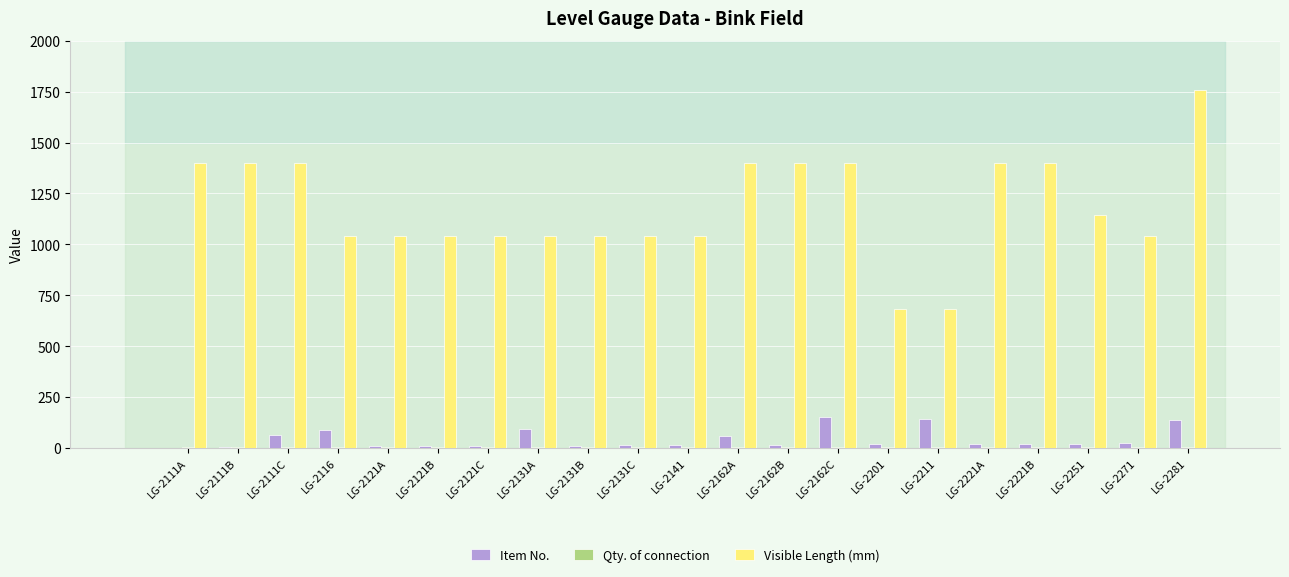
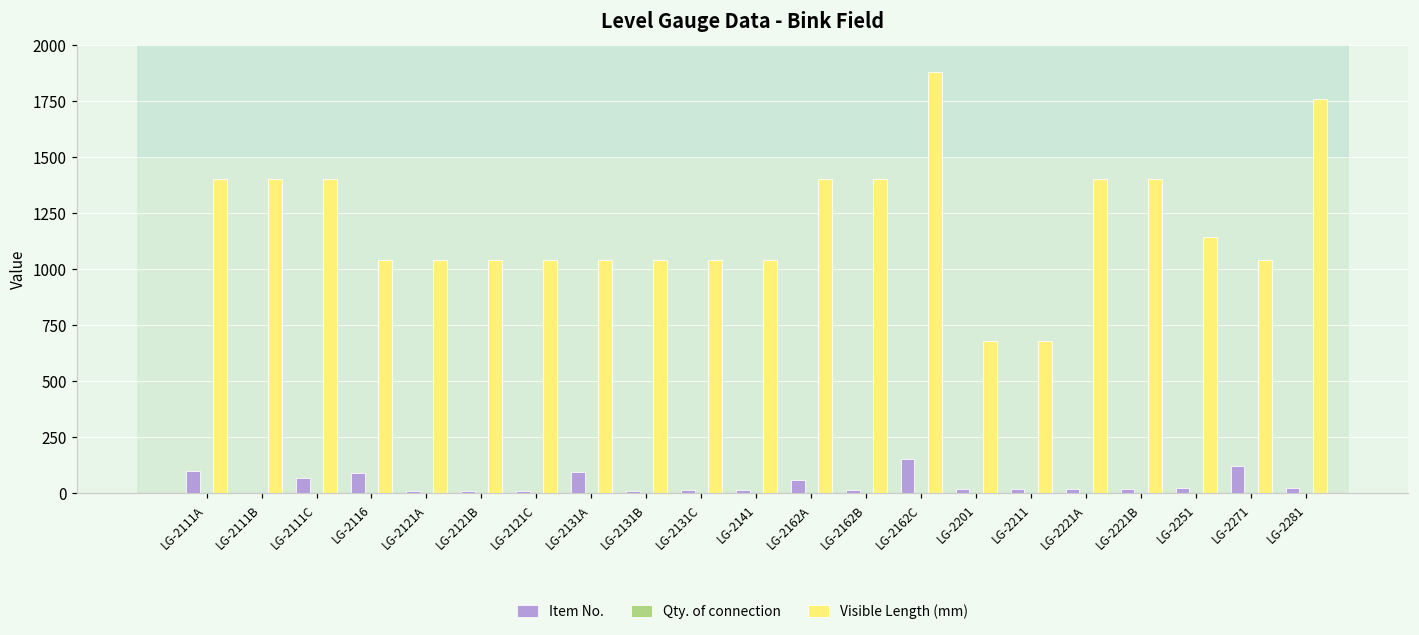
  {
    "Item No.": {
-     "LG-2111A": 0,
+     "LG-2111A": 100,
      "LG-2111C": 70,
      "LG-2116": 90,
      "LG-2131A": 90,
      "LG-2141": 10,
      "LG-2162A": 60,
      "LG-2162B": 20,
      "LG-2162C": 150,
      "LG-2201": 20,
-     "LG-2211": 140,
+     "LG-2211": 20,
      "LG-2221A": 20,
      "LG-2221B": 20,
      "LG-2251": 20,
-     "LG-2271": 20,
-     "LG-2281": 140
+     "LG-2271": 120,
+     "LG-2281": 20
    },
    "Visible Length (mm)": {
      "LG-2111A": 1400,
      "LG-2111B": 1400,
      "LG-2111C": 1400,
      "LG-2116": 1040,
      "LG-2121A": 1040,
      "LG-2121B": 1040,
      "LG-2121C": 1040,
      "LG-2131A": 1040,
      "LG-2131B": 1040,
      "LG-2131C": 1040,
      "LG-2141": 1040,
      "LG-2162A": 1400,
      "LG-2162B": 1400,
-     "LG-2162C": 1400,
+     "LG-2162C": 1880,
      "LG-2201": 680,
      "LG-2211": 680,
      "LG-2221A": 1400,
      "LG-2221B": 1400,
      "LG-2251": 1150,
      "LG-2271": 1040,
      "LG-2281": 1760
    }
  }
